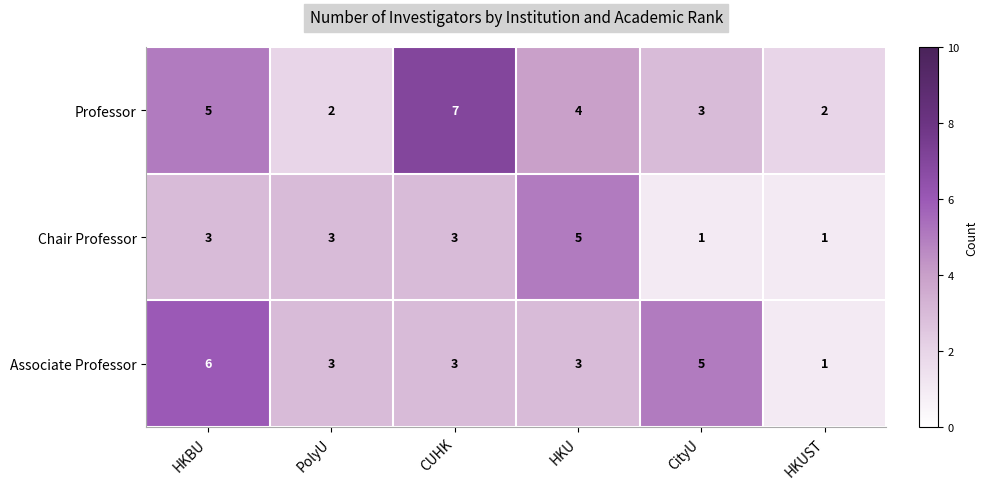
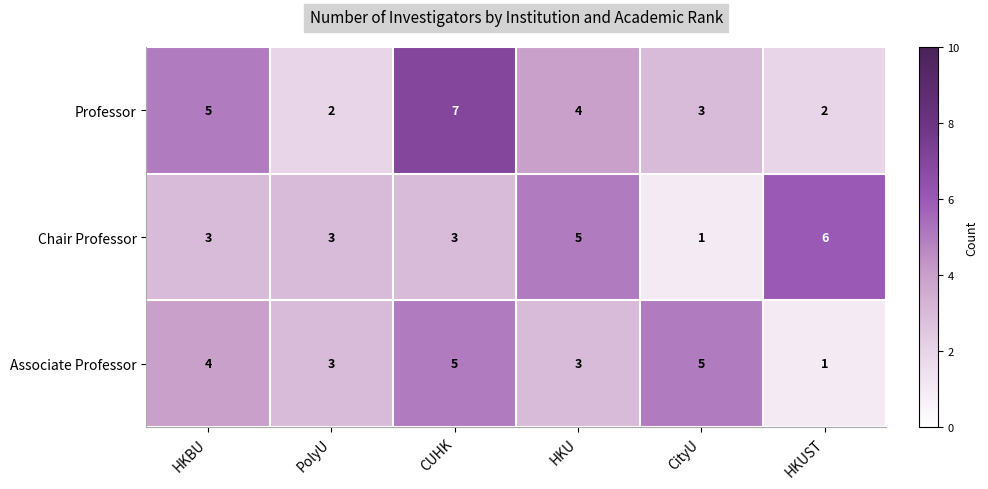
  {
    "Professor": {
      "HKBU": 5,
      "PolyU": 2,
      "CUHK": 7,
      "HKU": 4,
      "CityU": 3,
      "HKUST": 2
    },
    "Chair Professor": {
      "HKBU": 3,
      "PolyU": 3,
      "CUHK": 3,
      "HKU": 5,
      "CityU": 1,
-     "HKUST": 1
+     "HKUST": 6
    },
    "Associate Professor": {
-     "HKBU": 6,
+     "HKBU": 4,
      "PolyU": 3,
-     "CUHK": 3,
+     "CUHK": 5,
      "HKU": 3,
      "CityU": 5,
      "HKUST": 1
    }
  }
